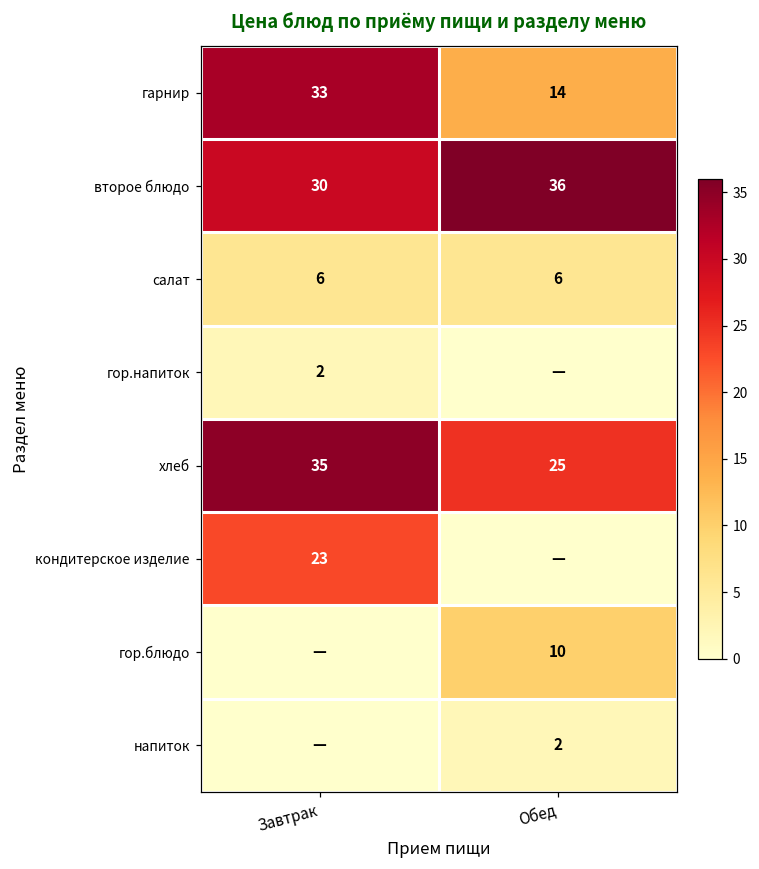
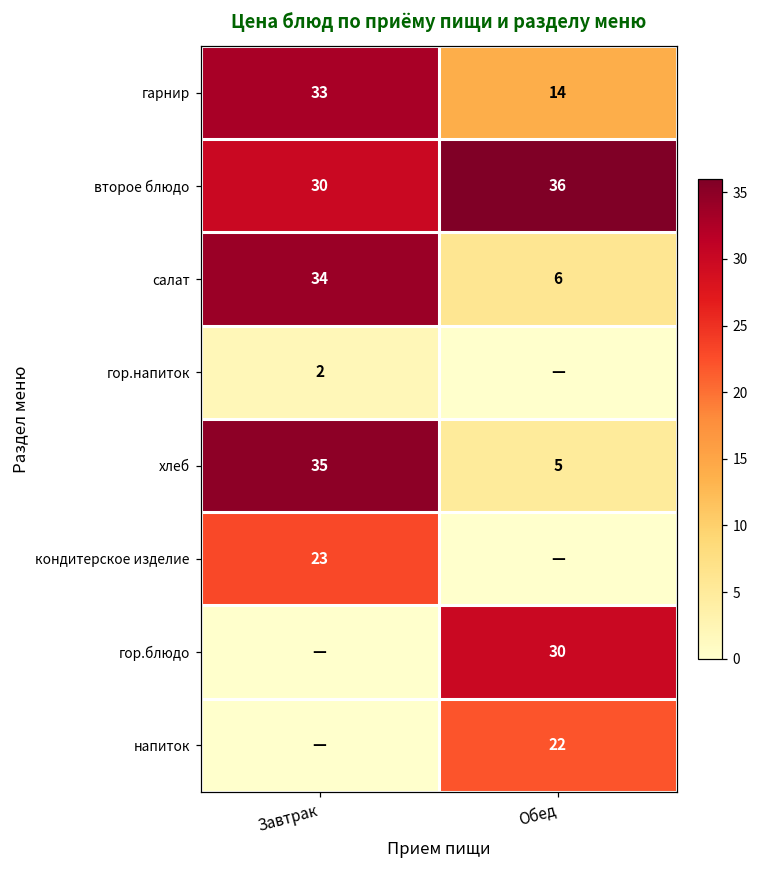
  {
    "гарнир": {
      "Завтрак": 33,
      "Обед": 14
    },
    "второе блюдо": {
      "Завтрак": 30,
      "Обед": 36
    },
    "салат": {
-     "Завтрак": 6,
+     "Завтрак": 34,
      "Обед": 6
    },
    "гор.напиток": {
      "Завтрак": 2
    },
    "хлеб": {
      "Завтрак": 35,
-     "Обед": 25
+     "Обед": 5
    },
    "кондитерское изделие": {
      "Завтрак": 23
    },
    "гор.блюдо": {
-     "Обед": 10
+     "Обед": 30
    },
    "напиток": {
-     "Обед": 2
+     "Обед": 22
    }
  }
